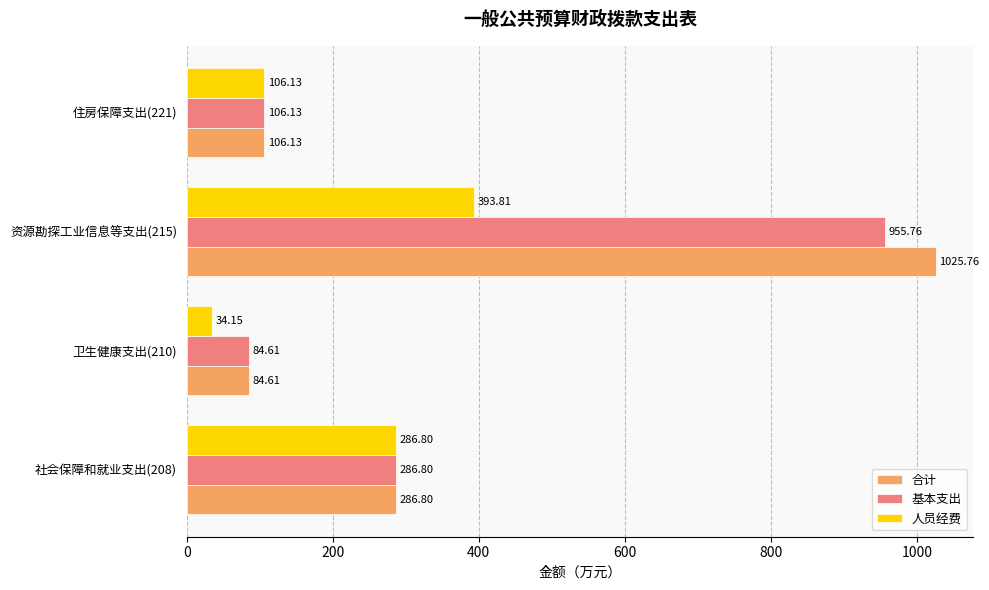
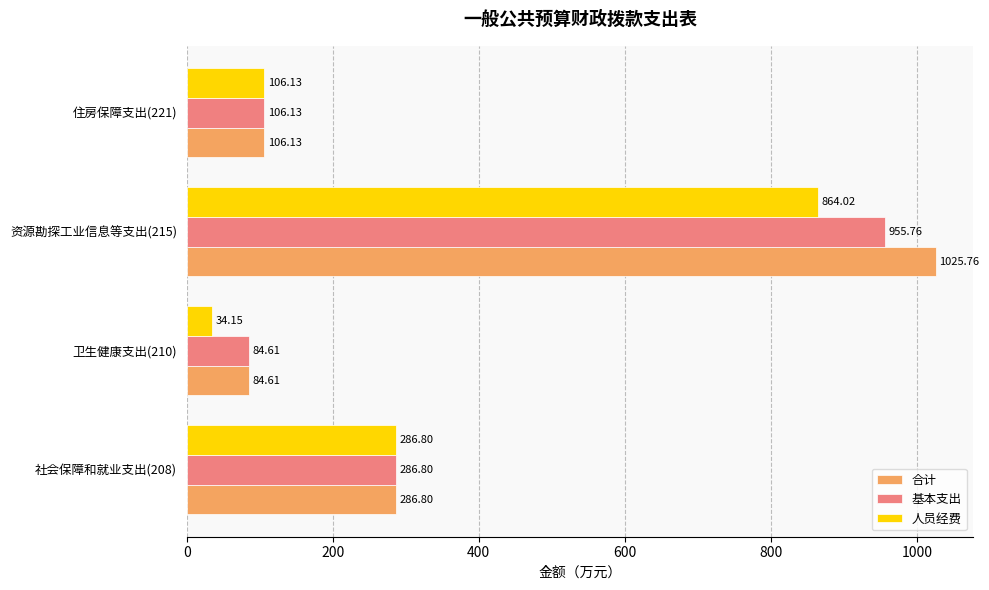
  {
    "人员经费": {
      "住房保障支出(221)": 106.13,
-     "资源勘探工业信息等支出(215)": 393.81,
+     "资源勘探工业信息等支出(215)": 864.02,
      "卫生健康支出(210)": 34.15,
      "社会保障和就业支出(208)": 286.80
    }
  }
